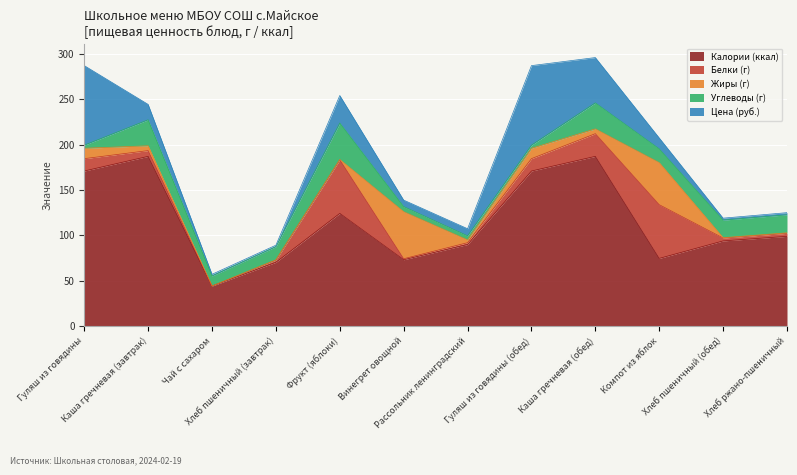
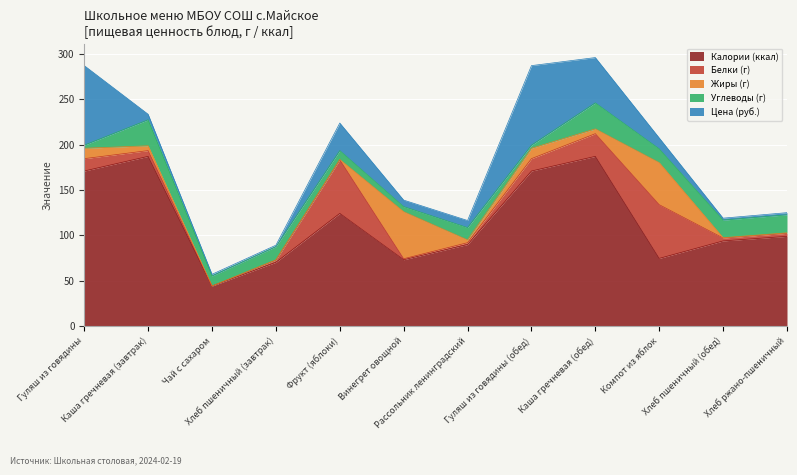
  {
    "Калории (ккал)": {
      "Гуляш из говядины": 170,
      "Каша гречневая (завтрак)": 190,
      "Фрукт (яблоки)": 120,
      "Гуляш из говядины (обед)": 170,
      "Каша гречневая (обед)": 190,
      "Компот из яблок": 70,
      "Хлеб пшеничный (обед)": 90,
      "Хлеб ржано-пшеничный": 100
    },
    "Белки (г)": {
      "Гуляш из говядины": 10,
      "Каша гречневая (завтрак)": 10,
      "Гуляш из говядины (обед)": 10,
      "Каша гречневая (обед)": 20,
      "Компот из яблок": 60
    },
    "Жиры (г)": {
      "Гуляш из говядины": 10,
      "Каша гречневая (завтрак)": 10,
      "Винегрет овощной": 50,
      "Рассольник ленинградский": 0,
      "Гуляш из говядины (обед)": 10,
      "Каша гречневая (обед)": 10,
      "Компот из яблок": 50
    },
    "Углеводы (г)": {
      "Гуляш из говядины": 0,
      "Каша гречневая (завтрак)": 30,
-     "Фрукт (яблоки)": 40,
+     "Фрукт (яблоки)": 10,
      "Винегрет овощной": 10,
-     "Рассольник ленинградский": 0,
+     "Рассольник ленинградский": 10,
      "Гуляш из говядины (обед)": 0,
      "Каша гречневая (обед)": 30,
      "Компот из яблок": 20
    },
    "Цена (руб.)": {
      "Гуляш из говядины": 90,
-     "Каша гречневая (завтрак)": 20,
+     "Каша гречневая (завтрак)": 10,
      "Фрукт (яблоки)": 30,
      "Винегрет овощной": 10,
      "Рассольник ленинградский": 10,
      "Гуляш из говядины (обед)": 90,
      "Каша гречневая (обед)": 50,
      "Компот из яблок": 10
    }
  }
